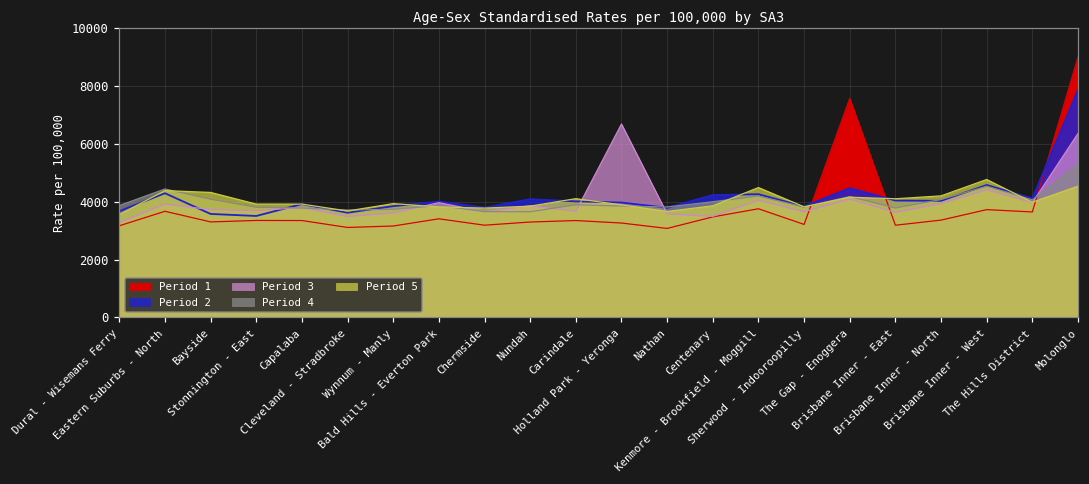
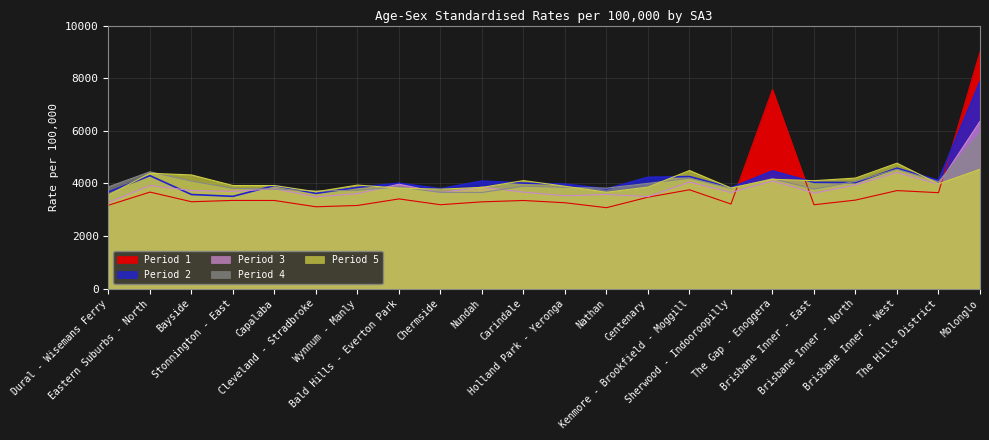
  {
    "Period 1": {
      "Dural - Wisemans Ferry": 3200,
      "Eastern Suburbs - North": 3700,
      "Bayside": 3300,
      "Stonnington - East": 3400,
      "Capalaba": 3300,
      "Cleveland - Stradbroke": 3100,
      "Wynnum - Manly": 3200,
      "Bald Hills - Everton Park": 3400,
      "Chermside": 3200,
      "Nundah": 3300,
      "Carindale": 3300,
      "Holland Park - Yeronga": 3300,
      "Nathan": 3100,
      "Kenmore - Brookfield - Moggill": 3800,
      "Sherwood - Indooroopilly": 3200,
      "The Gap - Enoggera": 7600,
      "Brisbane Inner - East": 3200,
      "Brisbane Inner - North": 3400,
      "Brisbane Inner - West": 3700,
      "The Hills District": 3600,
      "Molonglo": 9000
    },
    "Period 2": {
      "Dural - Wisemans Ferry": 3700,
      "Bayside": 3600,
      "Stonnington - East": 3500,
      "Nundah": 4100,
      "Centenary": 4200,
      "The Gap - Enoggera": 4500,
      "Molonglo": 7900
    },
    "Period 3": {
      "Dural - Wisemans Ferry": 3300,
      "Eastern Suburbs - North": 3900,
      "Bayside": 3700,
      "Stonnington - East": 3700,
      "Cleveland - Stradbroke": 3500,
      "Wynnum - Manly": 3600,
      "Carindale": 3700,
-     "Holland Park - Yeronga": 6700,
+     "Holland Park - Yeronga": 3500,
      "Kenmore - Brookfield - Moggill": 4100,
      "Sherwood - Indooroopilly": 3700,
      "Brisbane Inner - East": 3600,
      "Brisbane Inner - West": 4400,
      "Molonglo": 6400
    },
    "Period 4": {
      "Dural - Wisemans Ferry": 3900,
      "Bayside": 4100,
      "Stonnington - East": 3800,
      "Wynnum - Manly": 3700,
      "Nundah": 3700,
      "Carindale": 3900,
      "Centenary": 4000,
      "Brisbane Inner - East": 3800,
-     "Molonglo": 5300
+     "Molonglo": 5900
    },
    "Period 5": {
      "Dural - Wisemans Ferry": 3600,
      "Bayside": 4300,
      "Stonnington - East": 3900,
      "Centenary": 3900,
      "Kenmore - Brookfield - Moggill": 4500,
      "Brisbane Inner - North": 4200,
      "Brisbane Inner - West": 4800,
      "Molonglo": 4500
    }
  }
